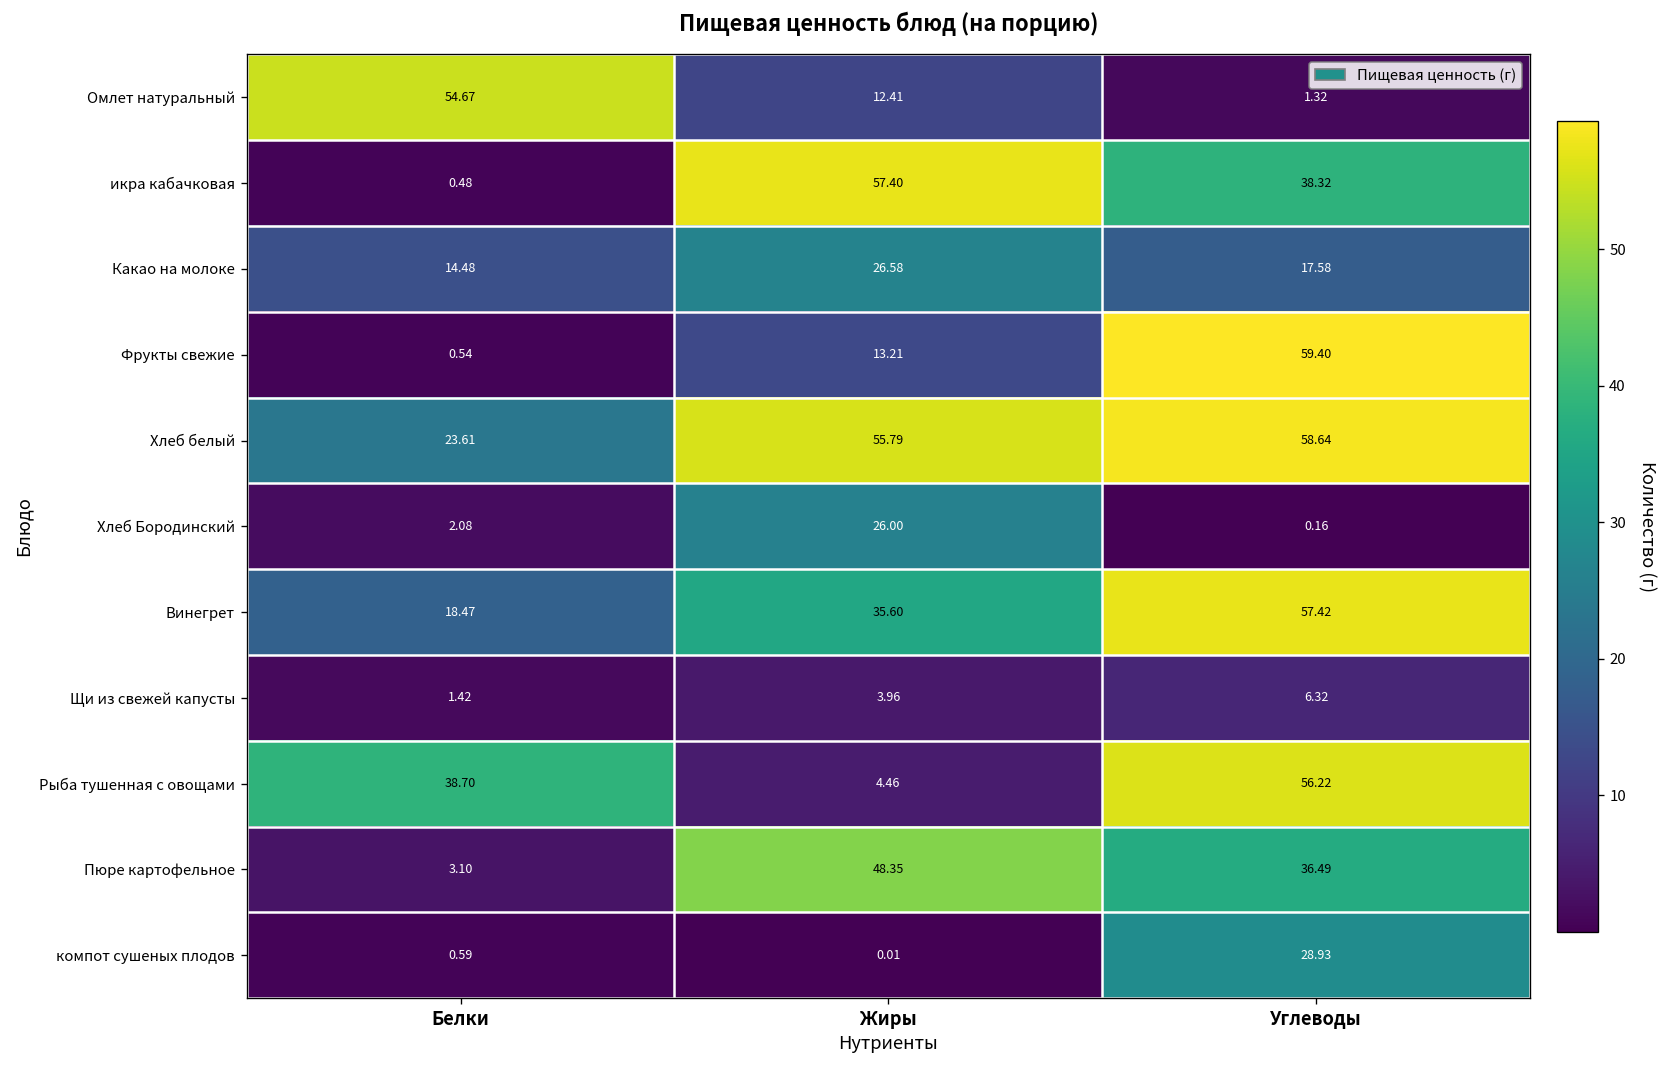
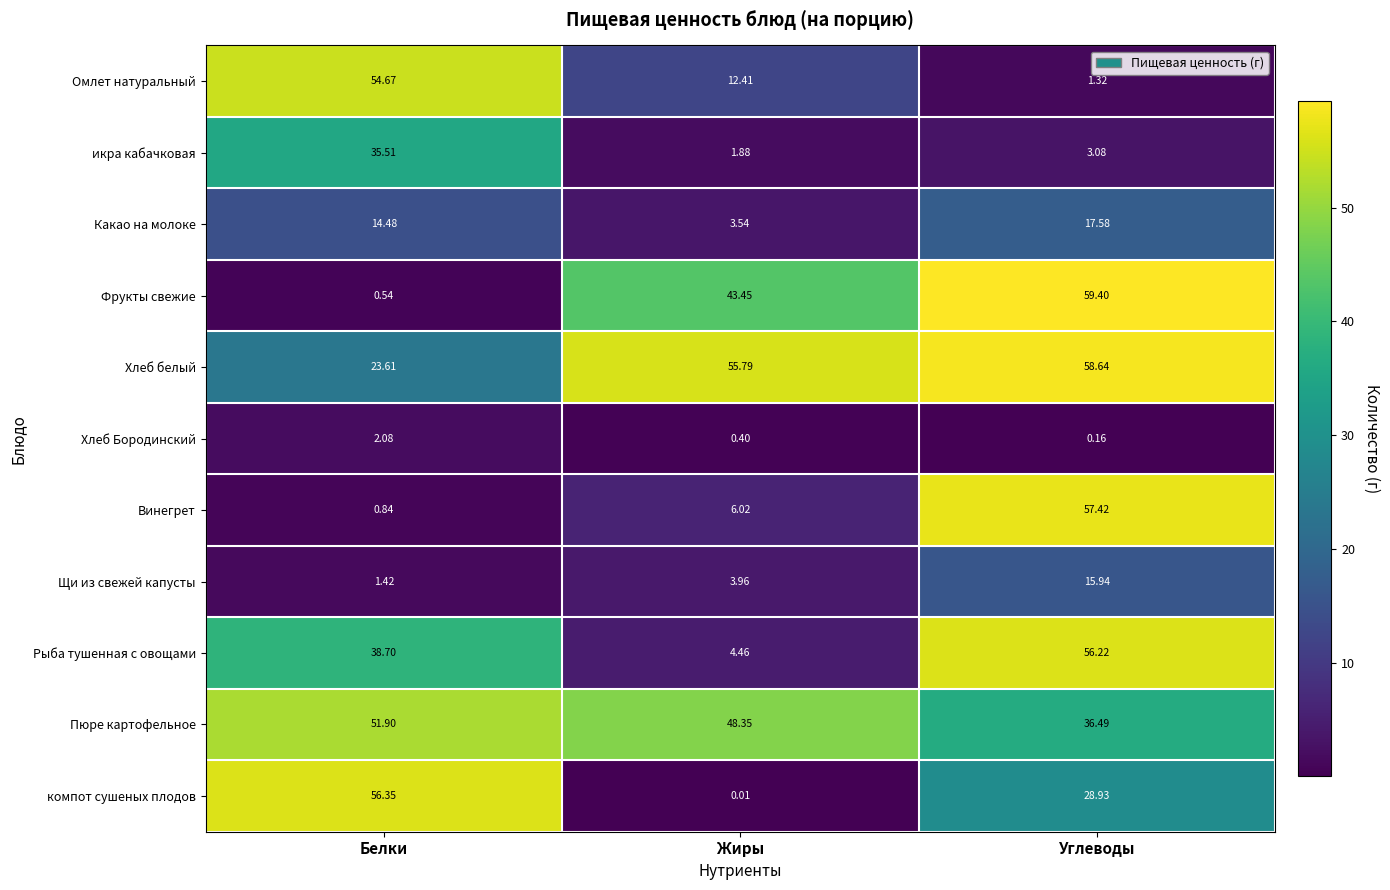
  {
    "Омлет натуральный": {
      "Белки": 54.67,
      "Жиры": 12.41,
      "Углеводы": 1.32
    },
    "икра кабачковая": {
-     "Белки": 0.48,
-     "Жиры": 57.40,
-     "Углеводы": 38.32
+     "Белки": 35.51,
+     "Жиры": 1.88,
+     "Углеводы": 3.08
    },
    "Какао на молоке": {
      "Белки": 14.48,
-     "Жиры": 26.58,
+     "Жиры": 3.54,
      "Углеводы": 17.58
    },
    "Фрукты свежие": {
      "Белки": 0.54,
-     "Жиры": 13.21,
+     "Жиры": 43.45,
      "Углеводы": 59.40
    },
    "Хлеб белый": {
      "Белки": 23.61,
      "Жиры": 55.79,
      "Углеводы": 58.64
    },
    "Хлеб Бородинский": {
      "Белки": 2.08,
-     "Жиры": 26.00,
+     "Жиры": 0.40,
      "Углеводы": 0.16
    },
    "Винегрет": {
-     "Белки": 18.47,
-     "Жиры": 35.60,
+     "Белки": 0.84,
+     "Жиры": 6.02,
      "Углеводы": 57.42
    },
    "Щи из свежей капусты": {
      "Белки": 1.42,
      "Жиры": 3.96,
-     "Углеводы": 6.32
+     "Углеводы": 15.94
    },
    "Рыба тушенная с овощами": {
      "Белки": 38.70,
      "Жиры": 4.46,
      "Углеводы": 56.22
    },
    "Пюре картофельное": {
-     "Белки": 3.10,
+     "Белки": 51.90,
      "Жиры": 48.35,
      "Углеводы": 36.49
    },
    "компот сушеных плодов": {
-     "Белки": 0.59,
+     "Белки": 56.35,
      "Жиры": 0.01,
      "Углеводы": 28.93
    }
  }
